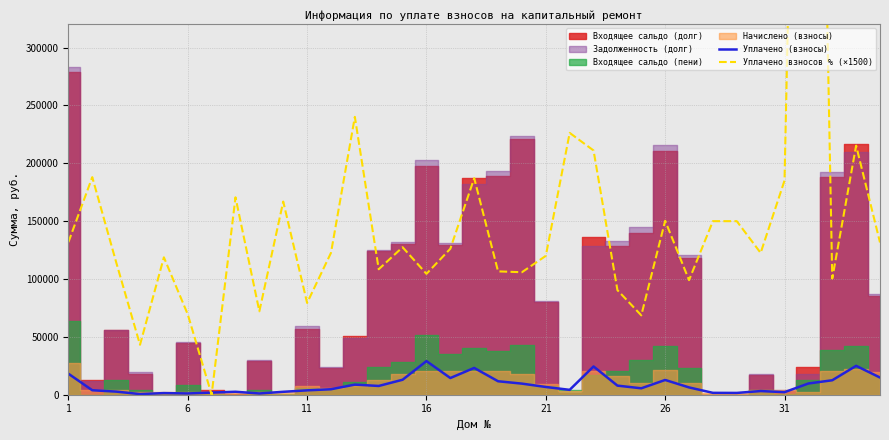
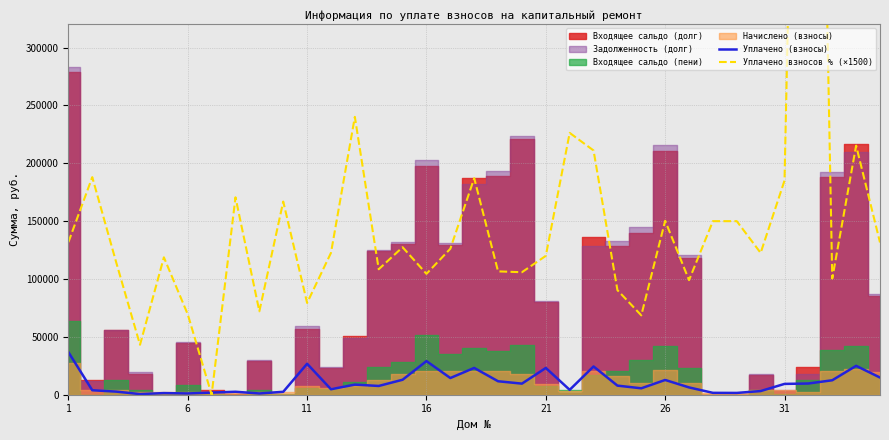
  {
    "Уплачено (взносы)": {
-     "1": 18000,
+     "1": 37000,
      "6": 1000,
-     "11": 4000,
+     "11": 27000,
      "16": 29000,
-     "21": 7000,
+     "21": 23000,
      "26": 13000,
-     "31": 2000
+     "31": 9000
    },
    "Уплачено взносов % (×1500)": {
      "1": 132000,
      "6": 69000,
      "11": 79000,
      "16": 104000,
      "21": 120000,
      "26": 150000,
      "31": 185000
    }
  }
